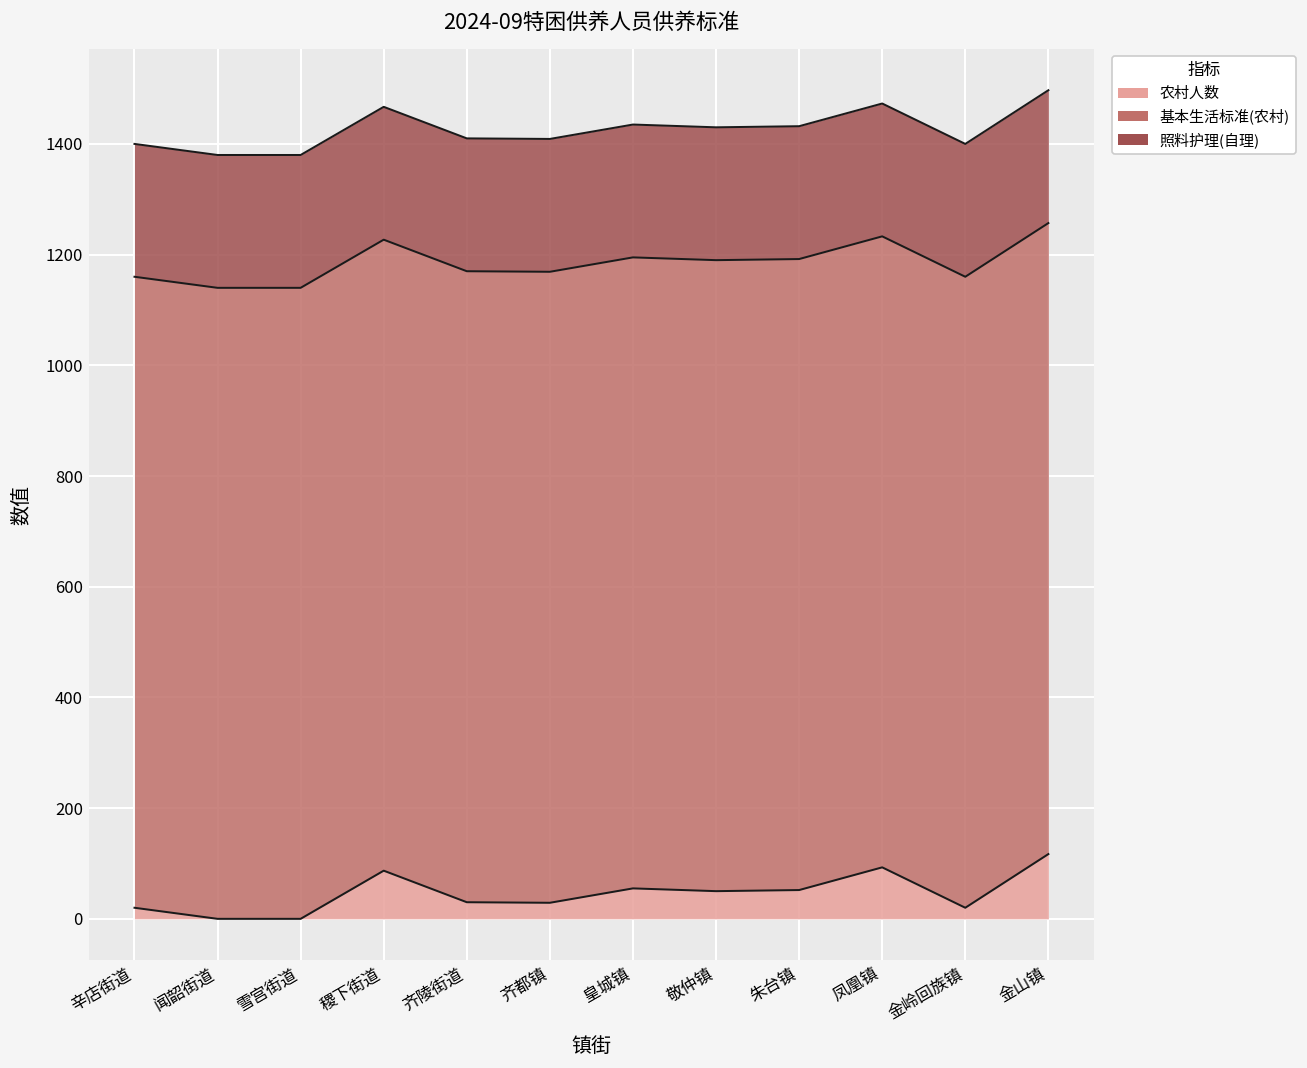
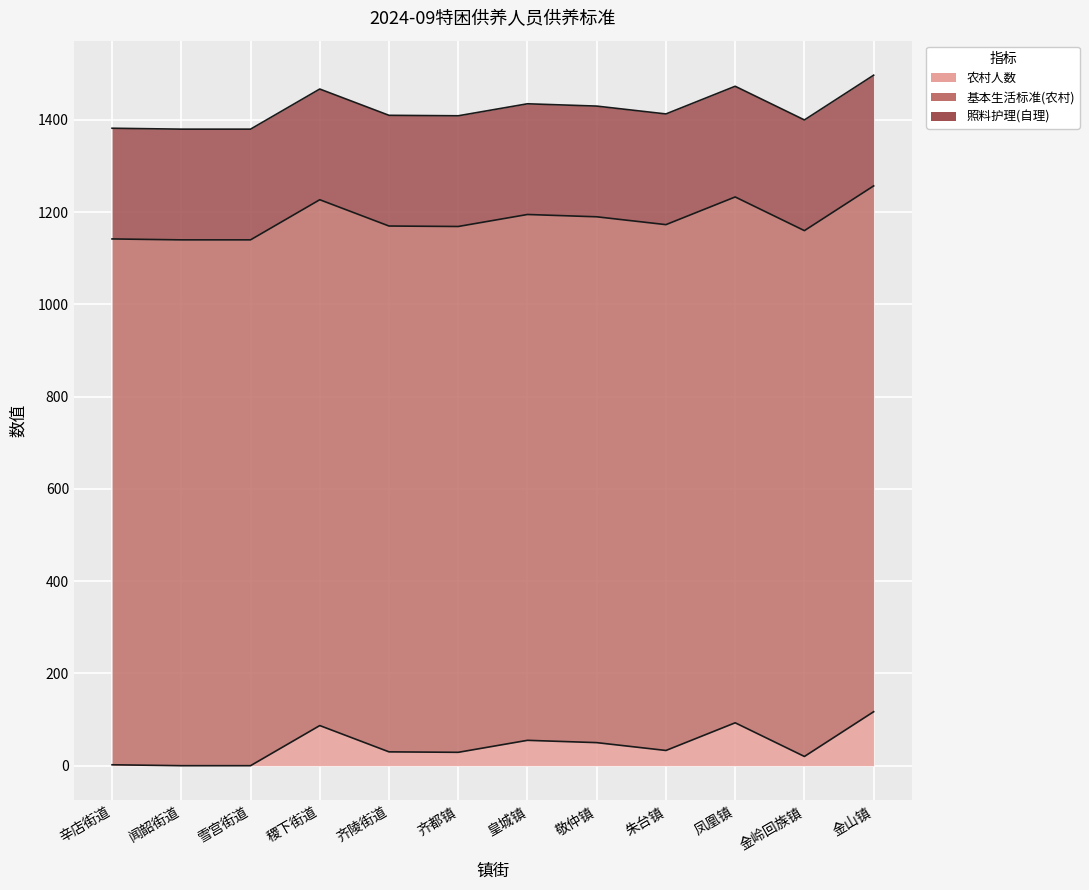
  {
    "农村人数": {
-     "辛店街道": 20,
+     "辛店街道": 0,
      "闻韶街道": 0,
      "雪宫街道": 0,
      "稷下街道": 90,
      "齐陵街道": 30,
      "齐都镇": 30,
      "皇城镇": 60,
      "敬仲镇": 50,
-     "朱台镇": 50,
+     "朱台镇": 30,
      "凤凰镇": 90,
      "金岭回族镇": 20,
      "金山镇": 120
    }
  }
